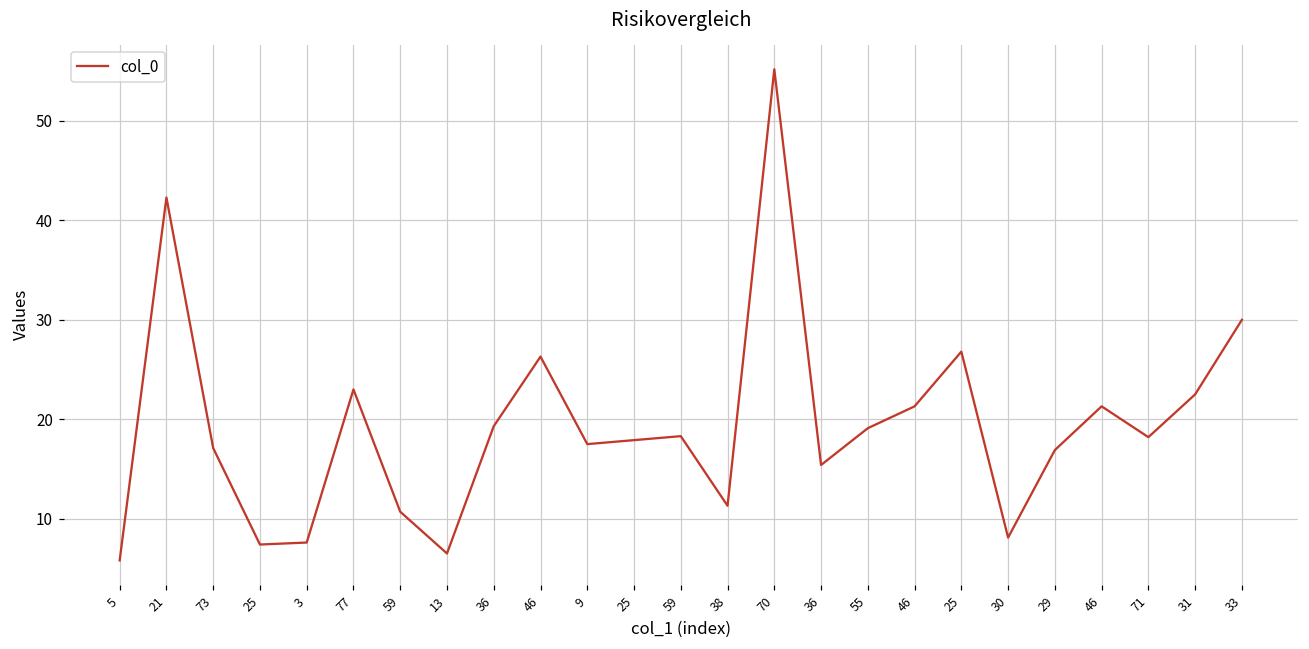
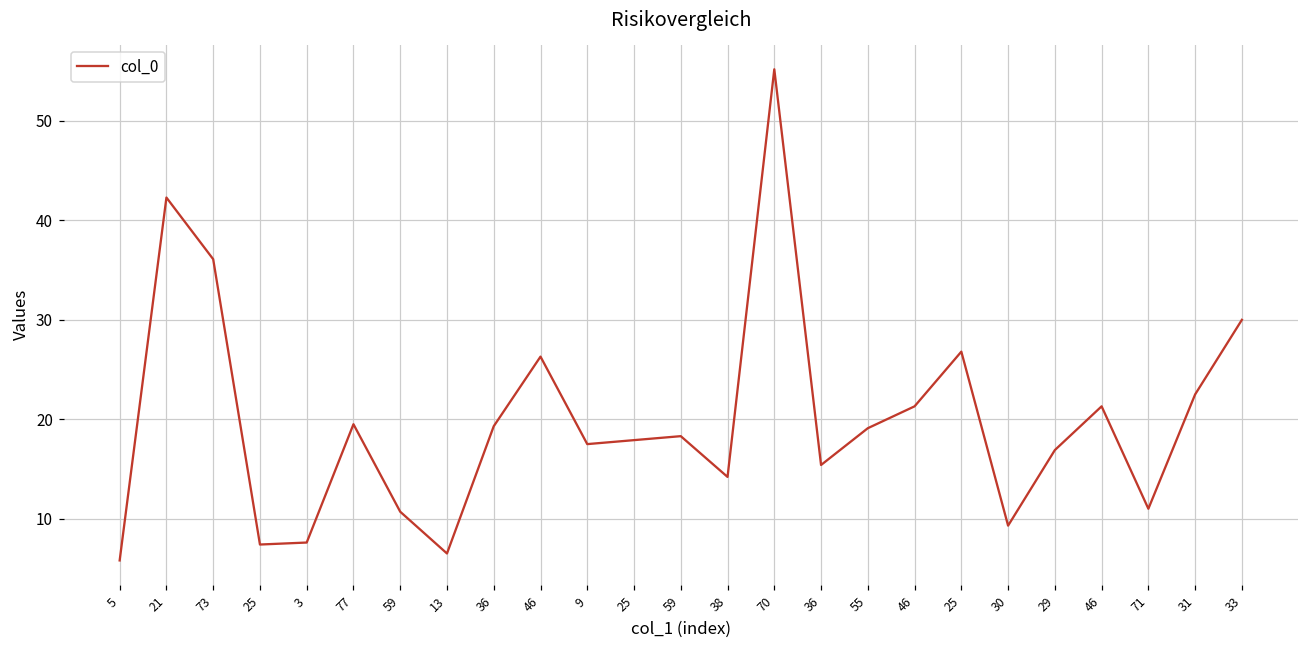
  {
    "5": 6,
    "21": 42,
-   "73": 17,
+   "73": 36,
    "3": 8,
-   "77": 23,
+   "77": 20,
    "13": 7,
    "9": 18,
-   "38": 11,
+   "38": 14,
    "70": 55,
    "55": 19,
-   "30": 8,
+   "30": 9,
    "29": 17,
-   "71": 18,
+   "71": 11,
    "31": 23,
    "33": 30
  }
